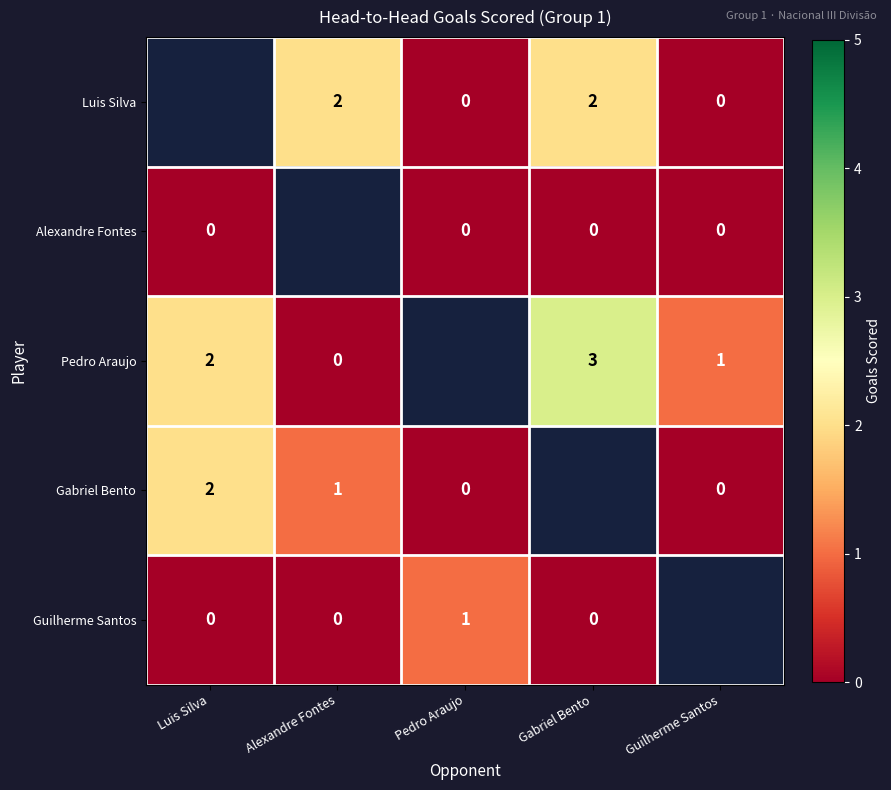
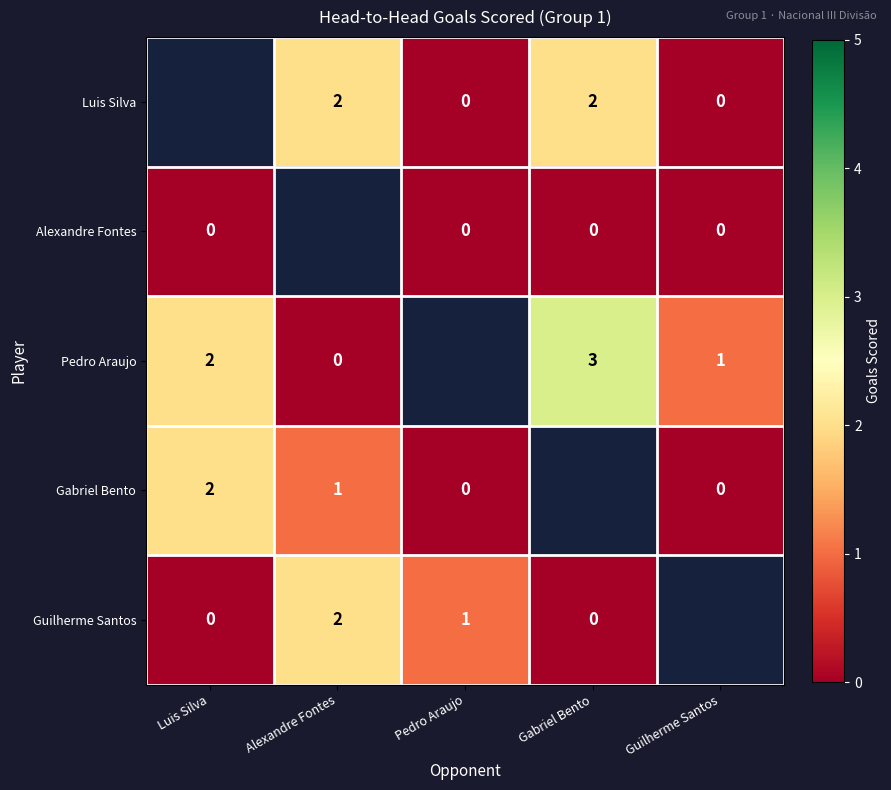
  {
    "Luis Silva": {
      "Alexandre Fontes": 2,
      "Pedro Araujo": 0,
      "Gabriel Bento": 2,
      "Guilherme Santos": 0
    },
    "Alexandre Fontes": {
      "Luis Silva": 0,
      "Pedro Araujo": 0,
      "Gabriel Bento": 0,
      "Guilherme Santos": 0
    },
    "Pedro Araujo": {
      "Luis Silva": 2,
      "Alexandre Fontes": 0,
      "Gabriel Bento": 3,
      "Guilherme Santos": 1
    },
    "Gabriel Bento": {
      "Luis Silva": 2,
      "Alexandre Fontes": 1,
      "Pedro Araujo": 0,
      "Guilherme Santos": 0
    },
    "Guilherme Santos": {
      "Luis Silva": 0,
-     "Alexandre Fontes": 0,
+     "Alexandre Fontes": 2,
      "Pedro Araujo": 1,
      "Gabriel Bento": 0
    }
  }
